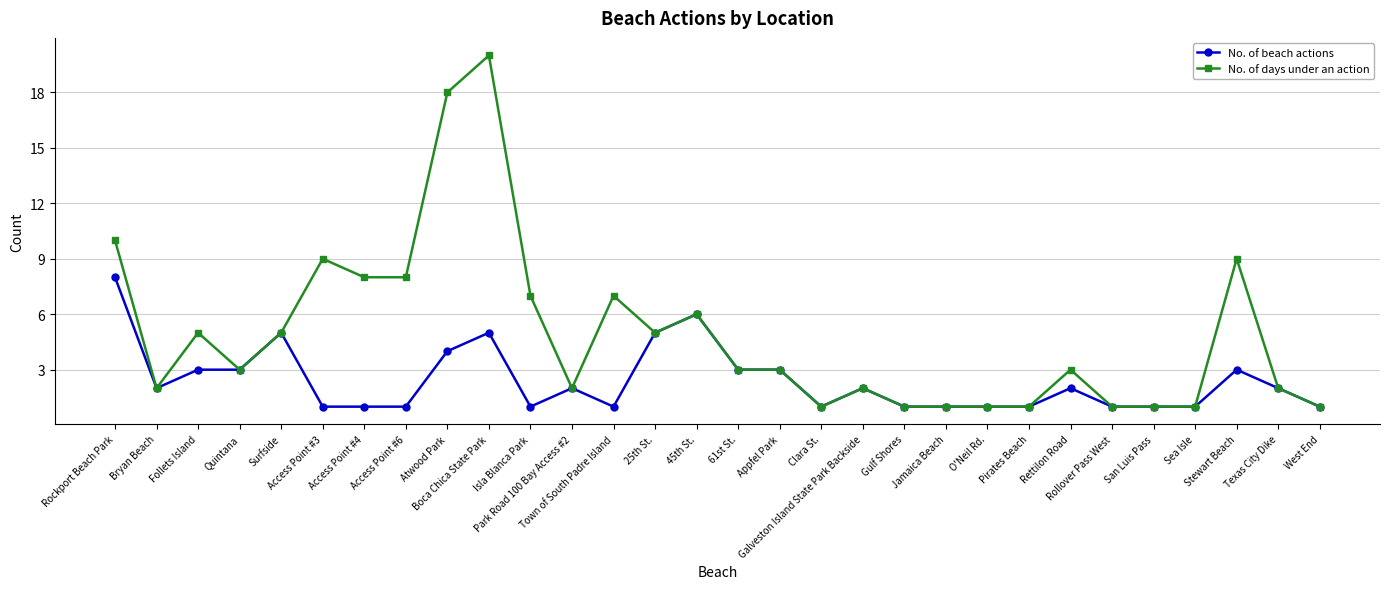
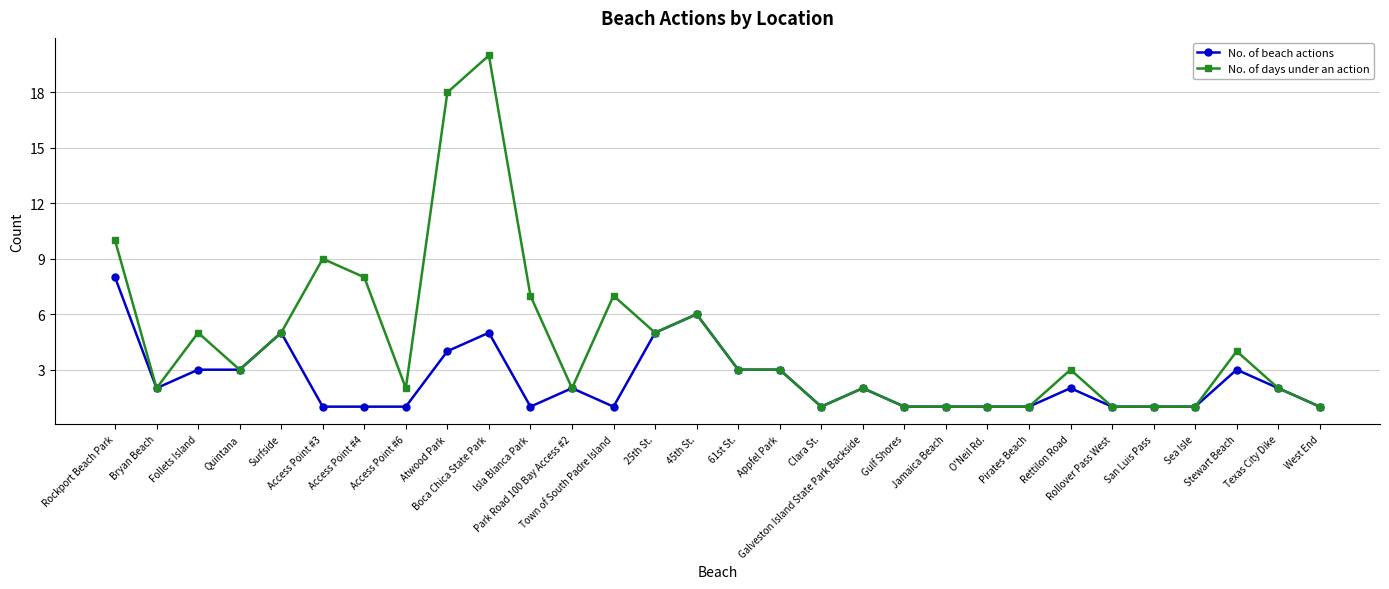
  {
    "No. of beach actions": {
      "Rockport Beach Park": 8,
      "Follets Island": 3,
      "Access Point #3": 1,
      "Access Point #4": 1,
      "Access Point #6": 1,
      "Atwood Park": 4,
      "Boca Chica State Park": 5,
      "Isla Blanca Park": 1,
      "Town of South Padre Island": 1,
      "Rettilon Road": 2,
      "Stewart Beach": 3
    },
    "No. of days under an action": {
      "Rockport Beach Park": 10,
      "Follets Island": 5,
      "Access Point #3": 9,
      "Access Point #4": 8,
-     "Access Point #6": 8,
+     "Access Point #6": 2,
      "Atwood Park": 18,
      "Boca Chica State Park": 20,
      "Isla Blanca Park": 7,
      "Town of South Padre Island": 7,
      "Rettilon Road": 3,
-     "Stewart Beach": 9
+     "Stewart Beach": 4
    }
  }
